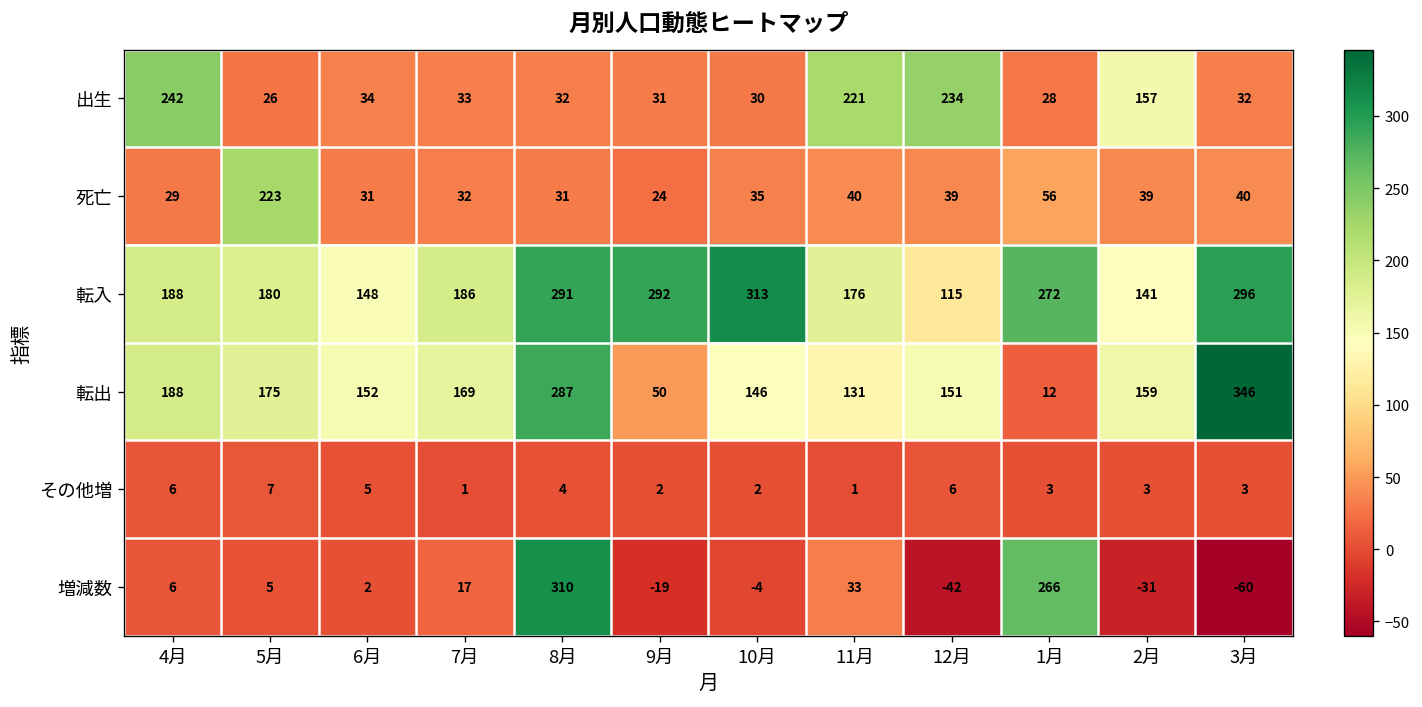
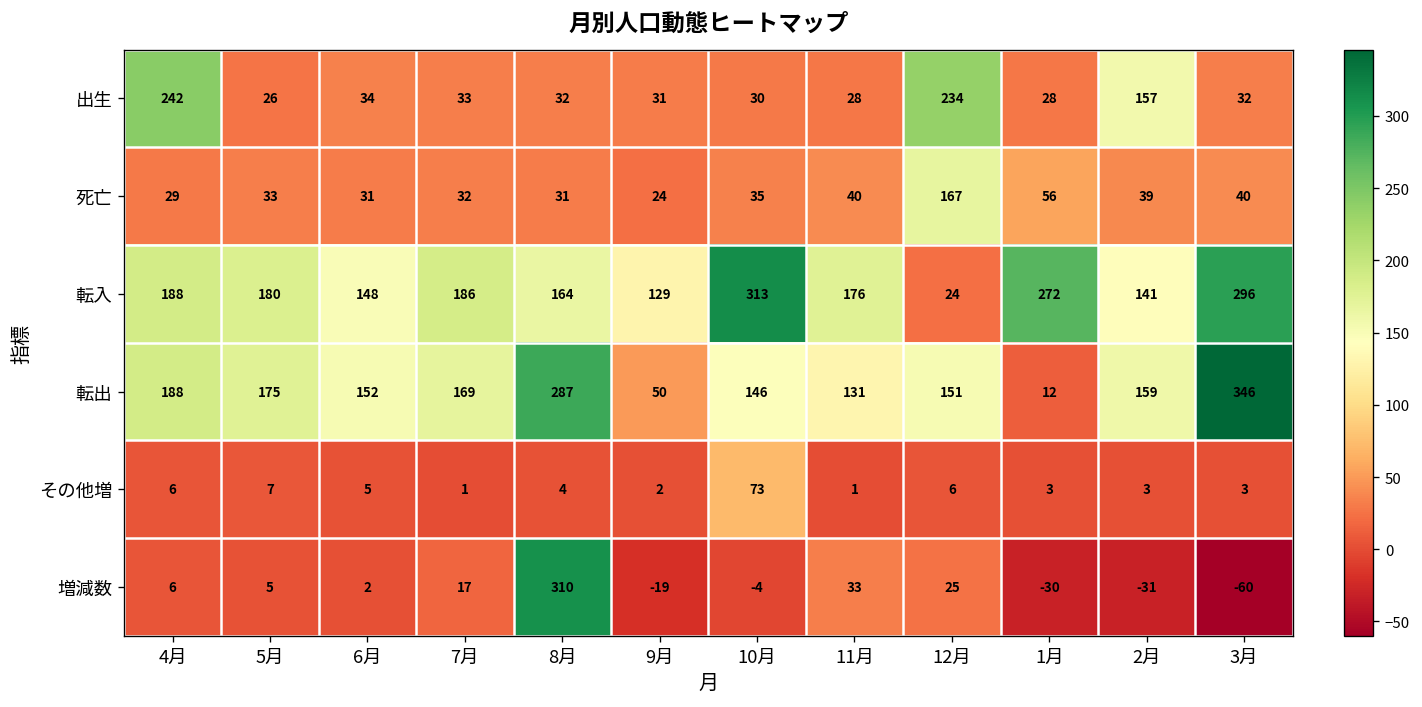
  {
    "出生": {
      "4月": 242,
      "5月": 26,
      "6月": 34,
      "7月": 33,
      "8月": 32,
      "9月": 31,
      "10月": 30,
-     "11月": 221,
+     "11月": 28,
      "12月": 234,
      "1月": 28,
      "2月": 157,
      "3月": 32
    },
    "死亡": {
      "4月": 29,
-     "5月": 223,
+     "5月": 33,
      "6月": 31,
      "7月": 32,
      "8月": 31,
      "9月": 24,
      "10月": 35,
      "11月": 40,
-     "12月": 39,
+     "12月": 167,
      "1月": 56,
      "2月": 39,
      "3月": 40
    },
    "転入": {
      "4月": 188,
      "5月": 180,
      "6月": 148,
      "7月": 186,
-     "8月": 291,
-     "9月": 292,
+     "8月": 164,
+     "9月": 129,
      "10月": 313,
      "11月": 176,
-     "12月": 115,
+     "12月": 24,
      "1月": 272,
      "2月": 141,
      "3月": 296
    },
    "転出": {
      "4月": 188,
      "5月": 175,
      "6月": 152,
      "7月": 169,
      "8月": 287,
      "9月": 50,
      "10月": 146,
      "11月": 131,
      "12月": 151,
      "1月": 12,
      "2月": 159,
      "3月": 346
    },
    "その他増": {
      "4月": 6,
      "5月": 7,
      "6月": 5,
      "7月": 1,
      "8月": 4,
      "9月": 2,
-     "10月": 2,
+     "10月": 73,
      "11月": 1,
      "12月": 6,
      "1月": 3,
      "2月": 3,
      "3月": 3
    },
    "増減数": {
      "4月": 6,
      "5月": 5,
      "6月": 2,
      "7月": 17,
      "8月": 310,
      "9月": -19,
      "10月": -4,
      "11月": 33,
-     "12月": -42,
-     "1月": 266,
+     "12月": 25,
+     "1月": -30,
      "2月": -31,
      "3月": -60
    }
  }
